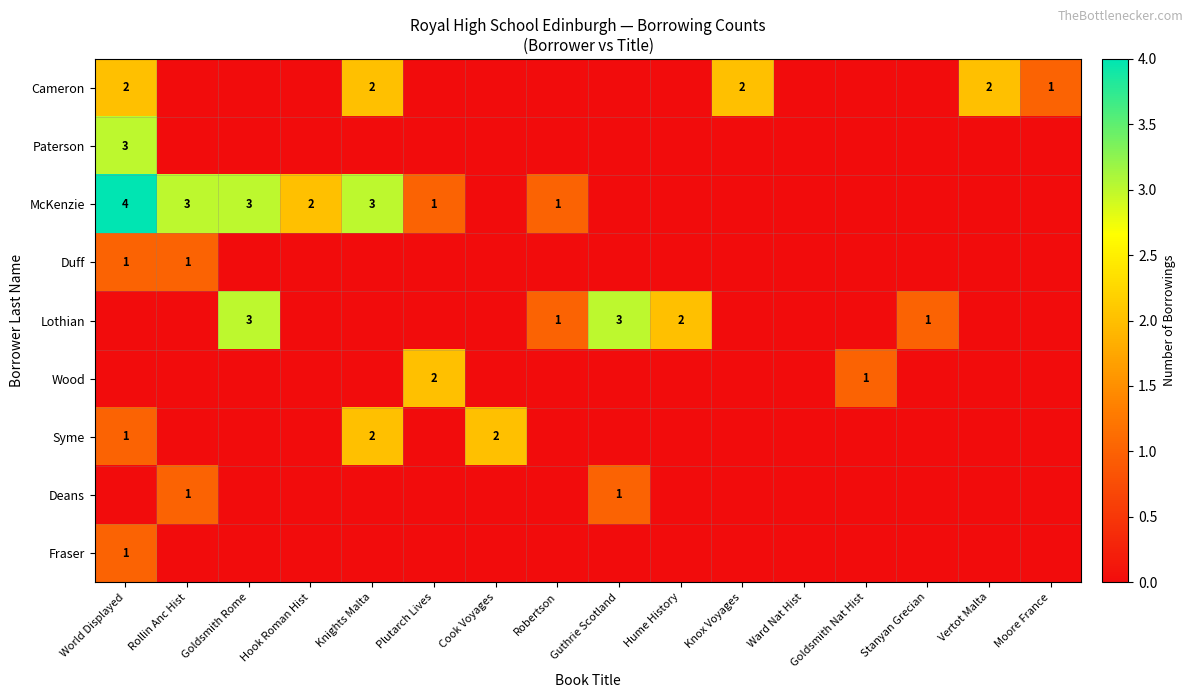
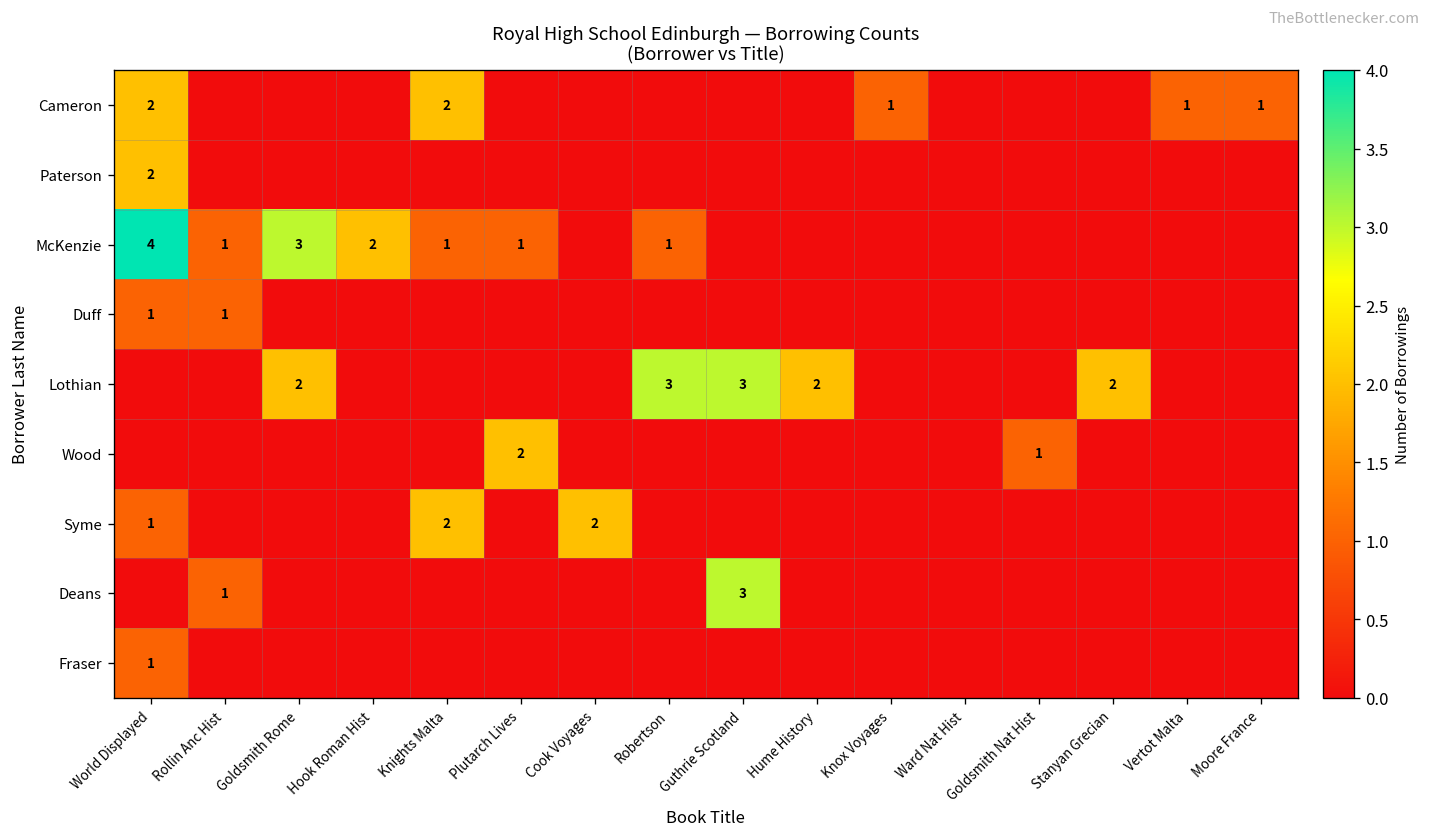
  {
    "Cameron": {
      "World Displayed": 2,
      "Knights Malta": 2,
-     "Knox Voyages": 2,
-     "Vertot Malta": 2,
+     "Knox Voyages": 1,
+     "Vertot Malta": 1,
      "Moore France": 1
    },
    "Paterson": {
-     "World Displayed": 3
+     "World Displayed": 2
    },
    "McKenzie": {
      "World Displayed": 4,
-     "Rollin Anc Hist": 3,
+     "Rollin Anc Hist": 1,
      "Goldsmith Rome": 3,
      "Hook Roman Hist": 2,
-     "Knights Malta": 3,
+     "Knights Malta": 1,
      "Plutarch Lives": 1,
      "Robertson": 1
    },
    "Duff": {
      "World Displayed": 1,
      "Rollin Anc Hist": 1
    },
    "Lothian": {
-     "Goldsmith Rome": 3,
-     "Robertson": 1,
+     "Goldsmith Rome": 2,
+     "Robertson": 3,
      "Guthrie Scotland": 3,
      "Hume History": 2,
-     "Stanyan Grecian": 1
+     "Stanyan Grecian": 2
    },
    "Wood": {
      "Plutarch Lives": 2,
      "Goldsmith Nat Hist": 1
    },
    "Syme": {
      "World Displayed": 1,
      "Knights Malta": 2,
      "Cook Voyages": 2
    },
    "Deans": {
      "Rollin Anc Hist": 1,
-     "Guthrie Scotland": 1
+     "Guthrie Scotland": 3
    },
    "Fraser": {
      "World Displayed": 1
    }
  }
